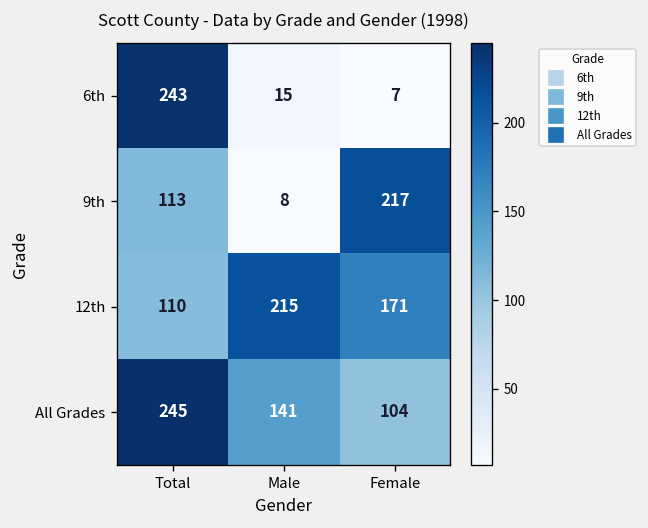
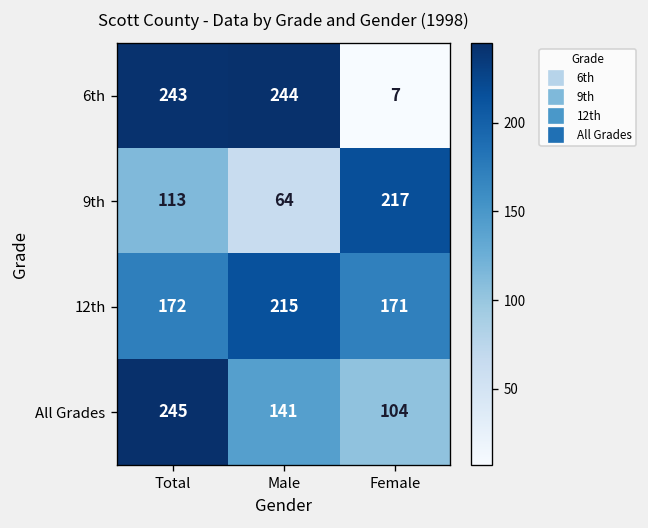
  {
    "6th": {
      "Total": 243,
-     "Male": 15,
+     "Male": 244,
      "Female": 7
    },
    "9th": {
      "Total": 113,
-     "Male": 8,
+     "Male": 64,
      "Female": 217
    },
    "12th": {
-     "Total": 110,
+     "Total": 172,
      "Male": 215,
      "Female": 171
    },
    "All Grades": {
      "Total": 245,
      "Male": 141,
      "Female": 104
    }
  }
